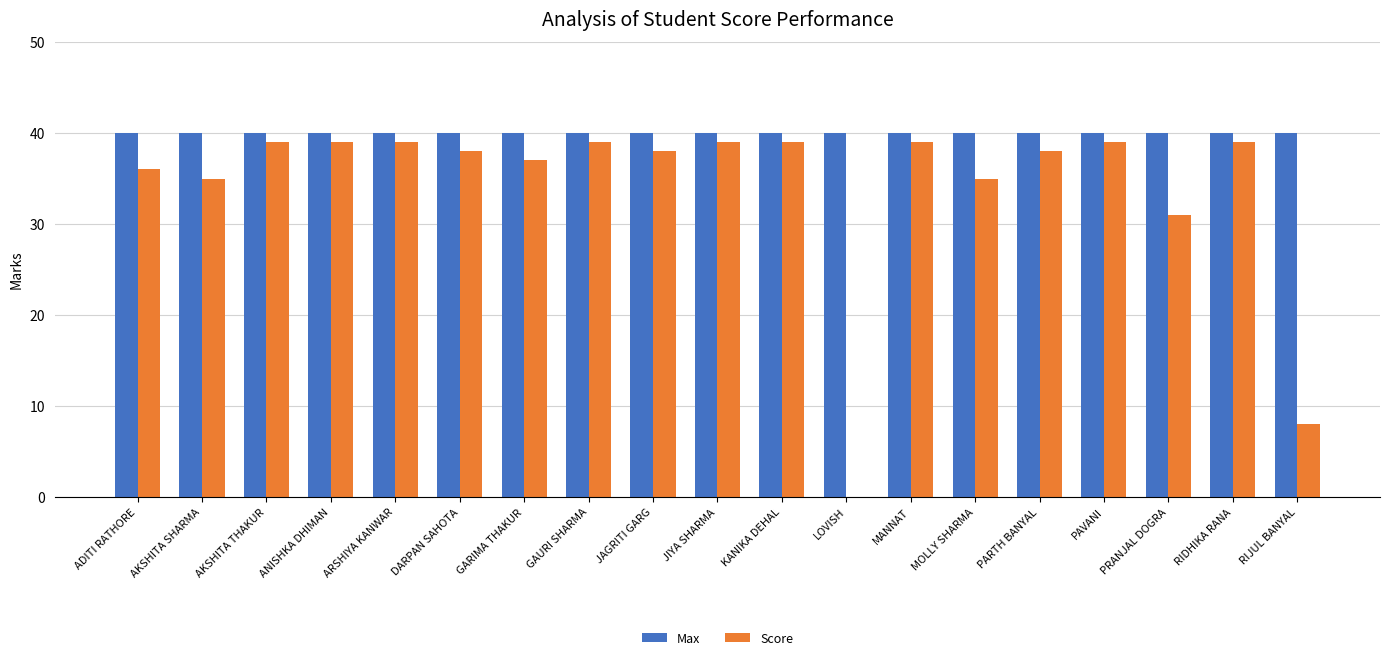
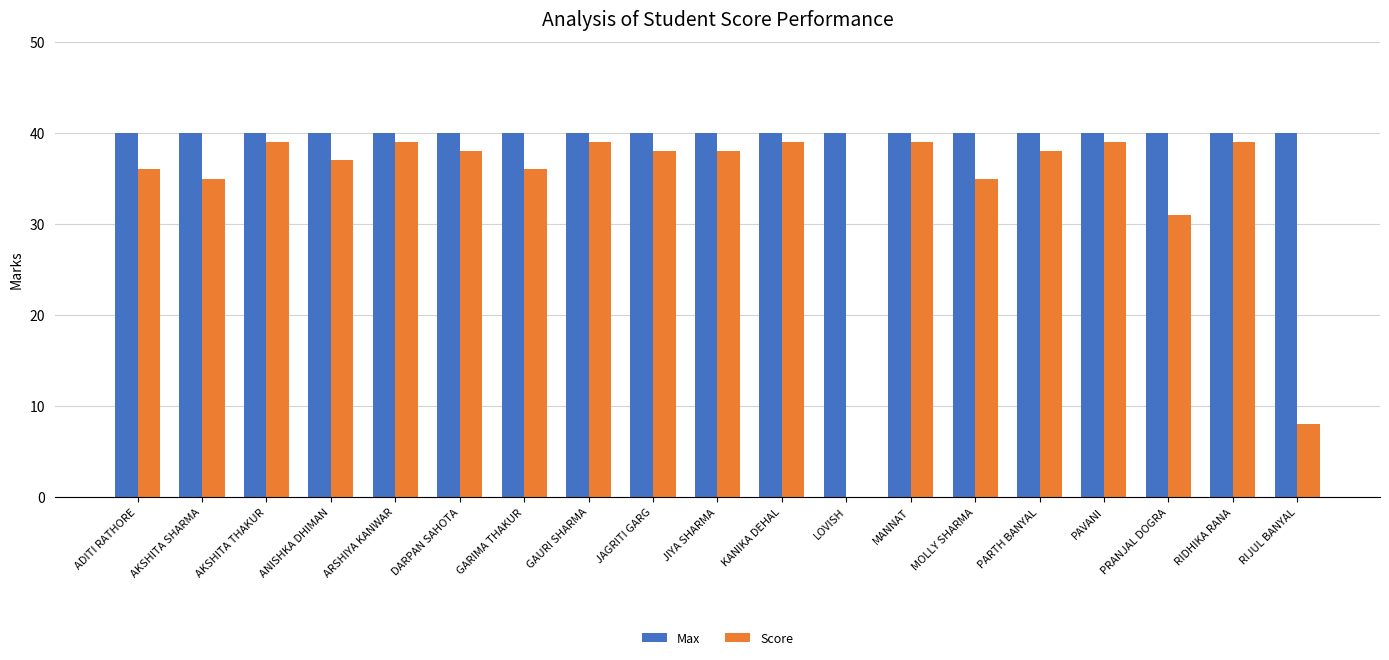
  {
    "Max": {
      "ADITI RATHORE": 40,
      "AKSHITA SHARMA": 40,
      "AKSHITA THAKUR": 40,
      "ANISHKA DHIMAN": 40,
      "ARSHIYA KANWAR": 40,
      "DARPAN SAHOTA": 40,
      "GARIMA THAKUR": 40,
      "GAURI SHARMA": 40,
      "JAGRITI GARG": 40,
      "JIYA SHARMA": 40,
      "KANIKA DEHAL": 40,
      "LOVISH": 40,
      "MANNAT": 40,
      "MOLLY SHARMA": 40,
      "PARTH BANYAL": 40,
      "PAVANI": 40,
      "PRANJAL DOGRA": 40,
      "RIDHIKA RANA": 40,
      "RIJUL BANYAL": 40
    },
    "Score": {
      "ADITI RATHORE": 36,
      "AKSHITA SHARMA": 35,
      "AKSHITA THAKUR": 39,
-     "ANISHKA DHIMAN": 39,
+     "ANISHKA DHIMAN": 37,
      "ARSHIYA KANWAR": 39,
      "DARPAN SAHOTA": 38,
-     "GARIMA THAKUR": 37,
+     "GARIMA THAKUR": 36,
      "GAURI SHARMA": 39,
      "JAGRITI GARG": 38,
-     "JIYA SHARMA": 39,
+     "JIYA SHARMA": 38,
      "KANIKA DEHAL": 39,
      "LOVISH": 0,
      "MANNAT": 39,
      "MOLLY SHARMA": 35,
      "PARTH BANYAL": 38,
      "PAVANI": 39,
      "PRANJAL DOGRA": 31,
      "RIDHIKA RANA": 39,
      "RIJUL BANYAL": 8
    }
  }
